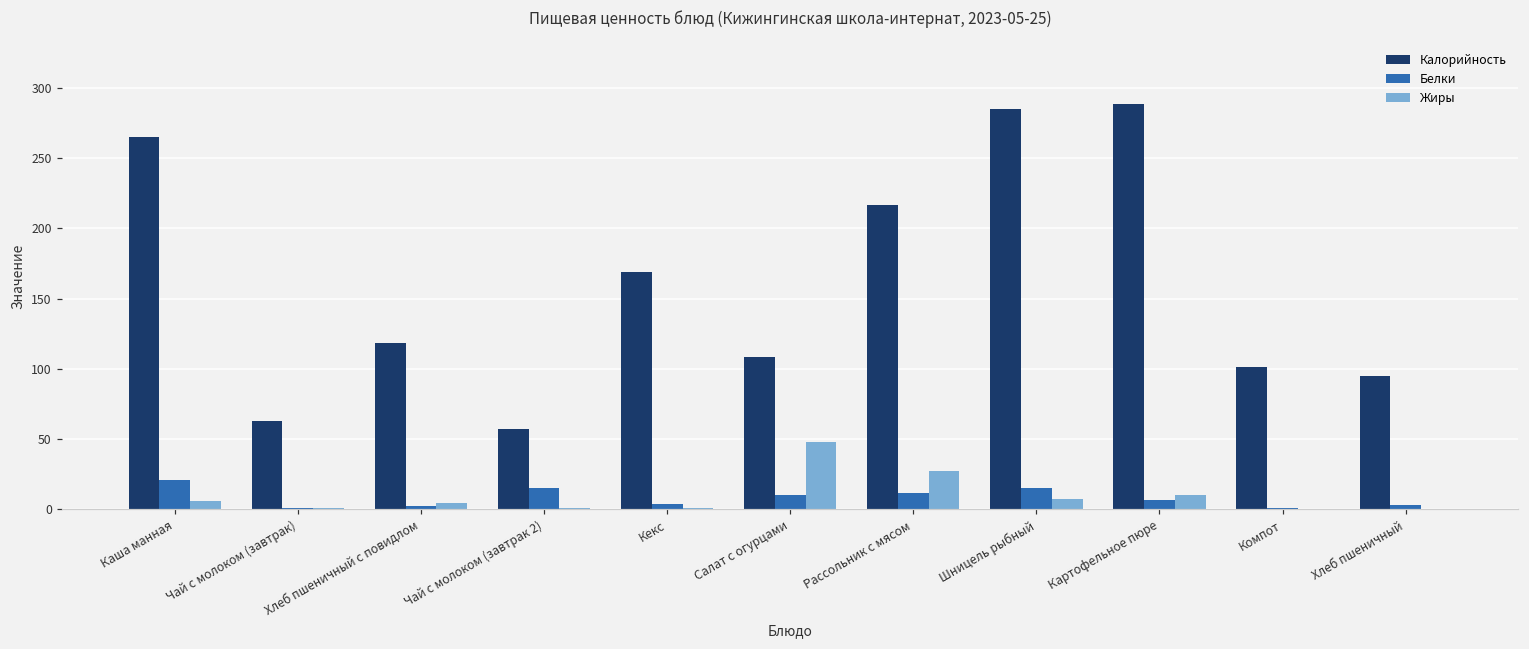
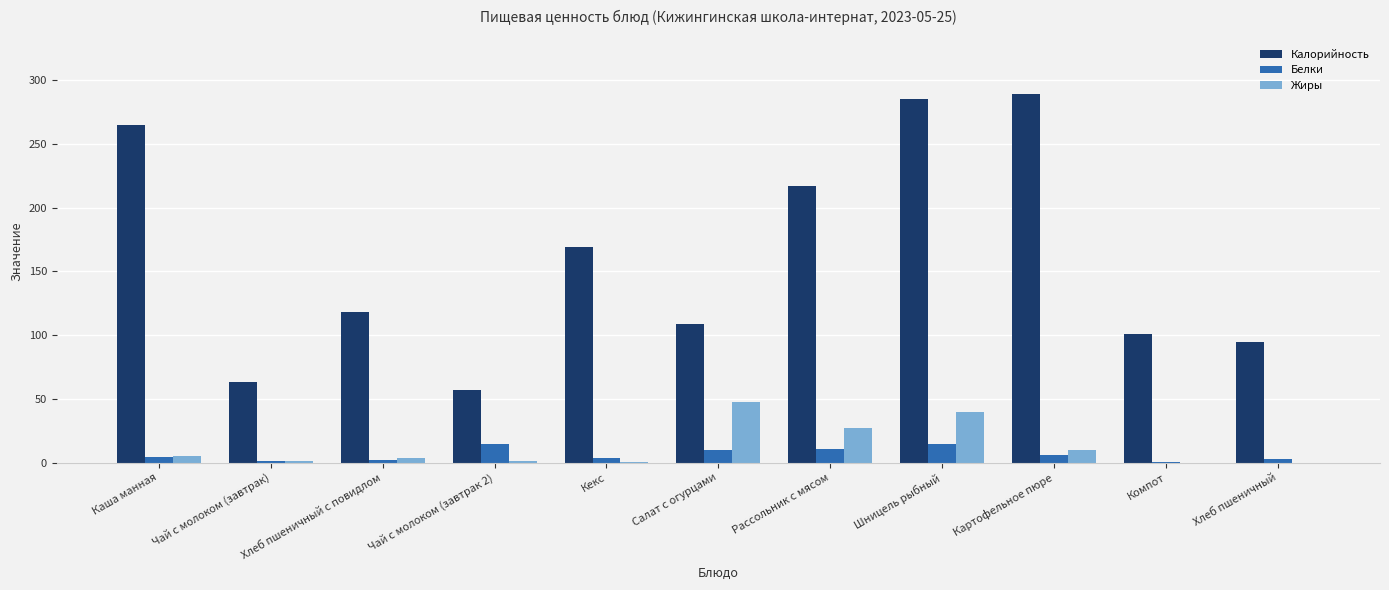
  {
    "Калорийность": {
      "Каша манная": 265,
      "Чай с молоком (завтрак)": 63,
      "Хлеб пшеничный с повидлом": 118,
      "Чай с молоком (завтрак 2)": 57,
      "Кекс": 169,
      "Салат с огурцами": 109,
      "Рассольник с мясом": 217,
      "Шницель рыбный": 285,
      "Картофельное пюре": 289,
      "Компот": 101,
      "Хлеб пшеничный": 95
    },
    "Белки": {
-     "Каша манная": 21,
+     "Каша манная": 4,
      "Хлеб пшеничный с повидлом": 2,
      "Чай с молоком (завтрак 2)": 15,
      "Кекс": 4,
      "Салат с огурцами": 10,
      "Рассольник с мясом": 11,
      "Шницель рыбный": 15,
      "Картофельное пюре": 6,
      "Хлеб пшеничный": 3
    },
    "Жиры": {
      "Каша манная": 5,
      "Хлеб пшеничный с повидлом": 4,
      "Салат с огурцами": 47,
      "Рассольник с мясом": 27,
-     "Шницель рыбный": 7,
+     "Шницель рыбный": 40,
      "Картофельное пюре": 10,
      "Компот": 0,
      "Хлеб пшеничный": 0
    }
  }
